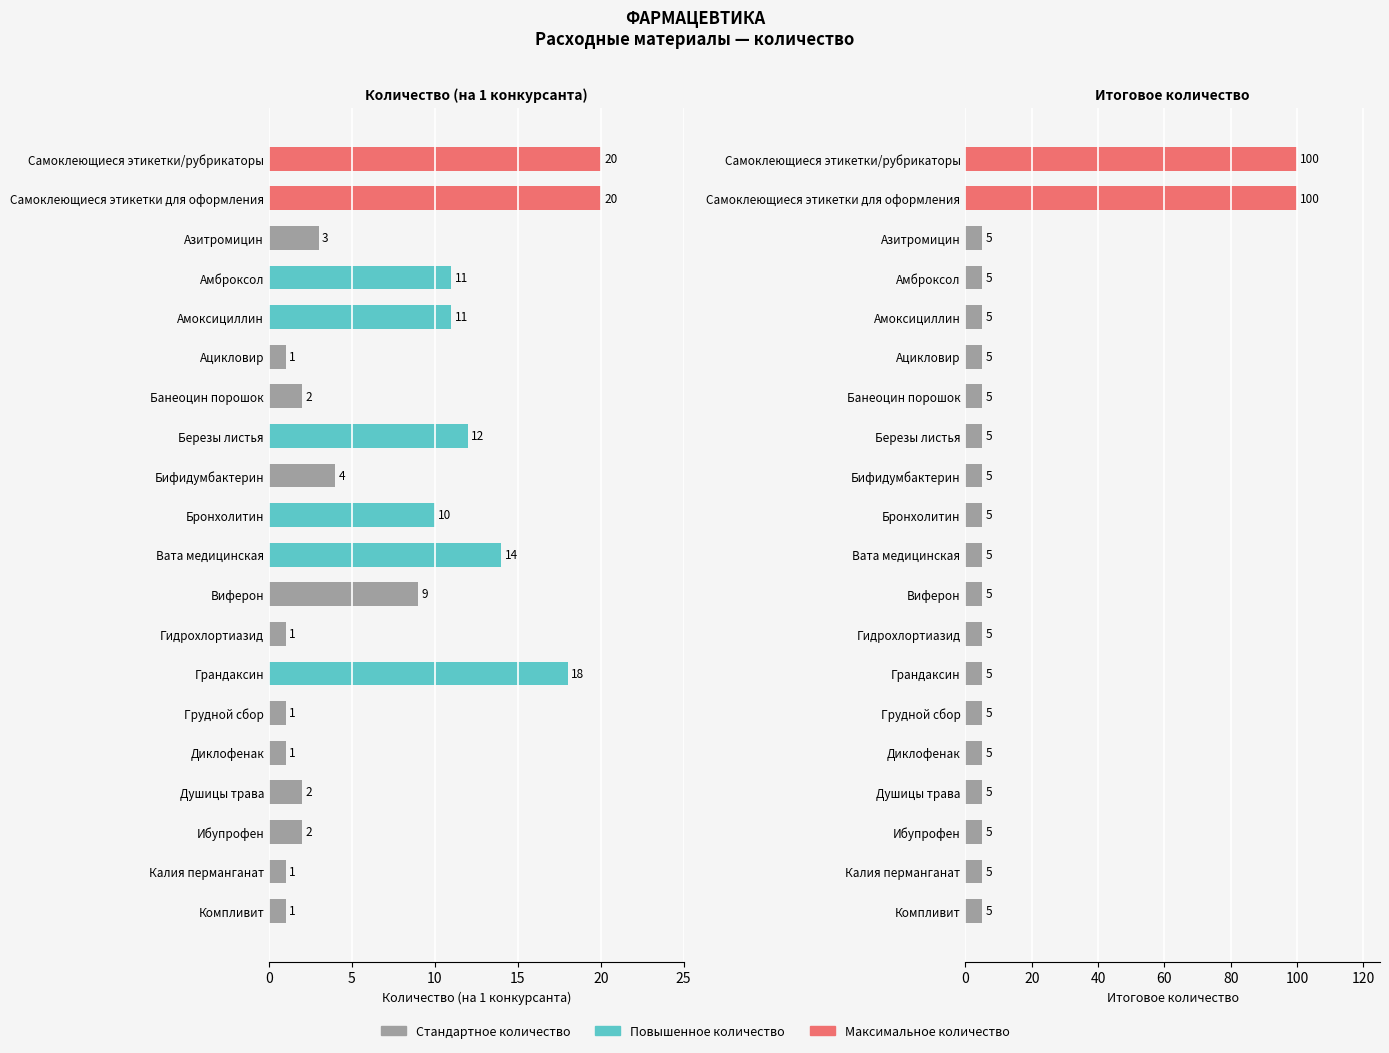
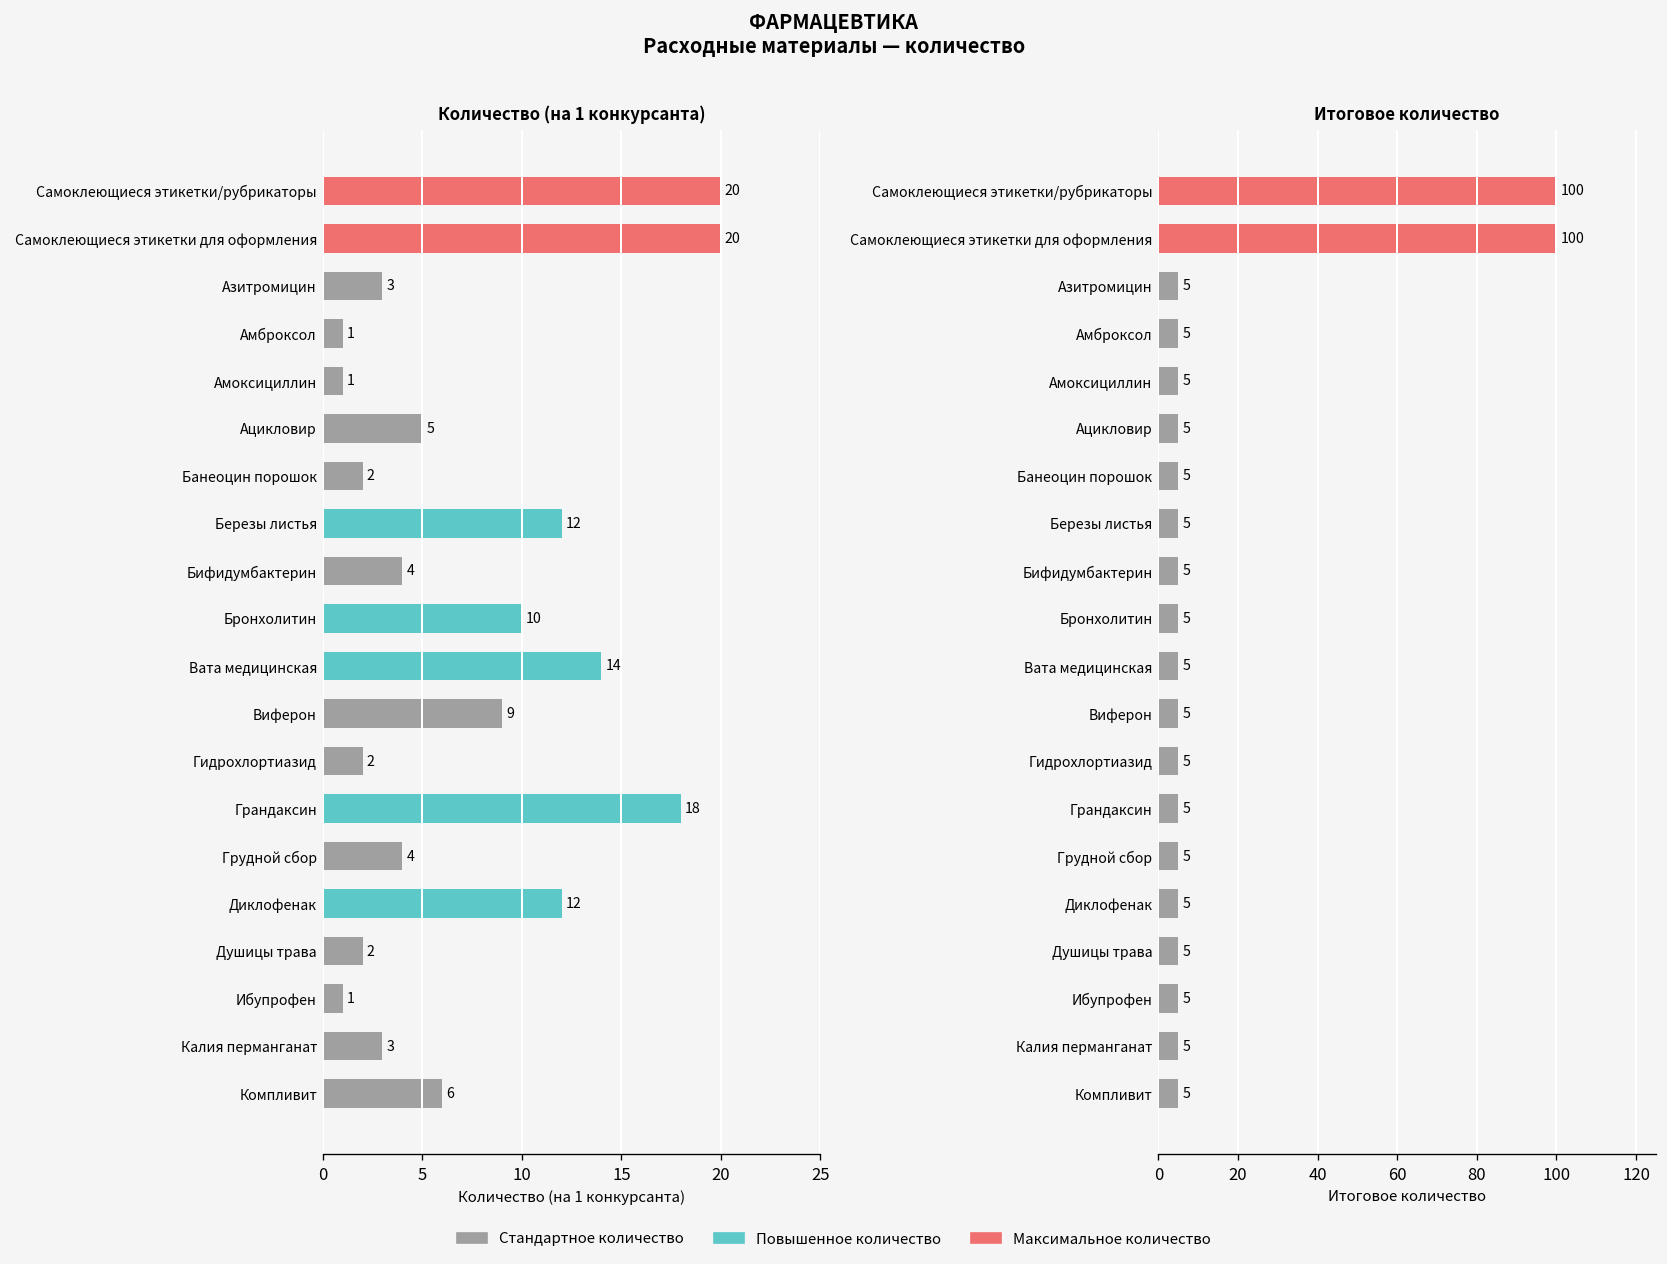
  {
    "Количество (на 1 конкурсанта)": {
      "Самоклеющиеся этикетки/рубрикаторы": 20,
      "Самоклеющиеся этикетки для оформления": 20,
      "Азитромицин": 3,
-     "Амброксол": 11,
-     "Амоксициллин": 11,
-     "Ацикловир": 1,
+     "Амброксол": 1,
+     "Амоксициллин": 1,
+     "Ацикловир": 5,
      "Банеоцин порошок": 2,
      "Березы листья": 12,
      "Бифидумбактерин": 4,
      "Бронхолитин": 10,
      "Вата медицинская": 14,
      "Виферон": 9,
-     "Гидрохлортиазид": 1,
+     "Гидрохлортиазид": 2,
      "Грандаксин": 18,
-     "Грудной сбор": 1,
-     "Диклофенак": 1,
+     "Грудной сбор": 4,
+     "Диклофенак": 12,
      "Душицы трава": 2,
-     "Ибупрофен": 2,
-     "Калия перманганат": 1,
-     "Компливит": 1
+     "Ибупрофен": 1,
+     "Калия перманганат": 3,
+     "Компливит": 6
    },
    "Итоговое количество": {
      "Самоклеющиеся этикетки/рубрикаторы": 100,
      "Самоклеющиеся этикетки для оформления": 100,
      "Азитромицин": 5,
      "Амброксол": 5,
      "Амоксициллин": 5,
      "Ацикловир": 5,
      "Банеоцин порошок": 5,
      "Березы листья": 5,
      "Бифидумбактерин": 5,
      "Бронхолитин": 5,
      "Вата медицинская": 5,
      "Виферон": 5,
      "Гидрохлортиазид": 5,
      "Грандаксин": 5,
      "Грудной сбор": 5,
      "Диклофенак": 5,
      "Душицы трава": 5,
      "Ибупрофен": 5,
      "Калия перманганат": 5,
      "Компливит": 5
    }
  }
